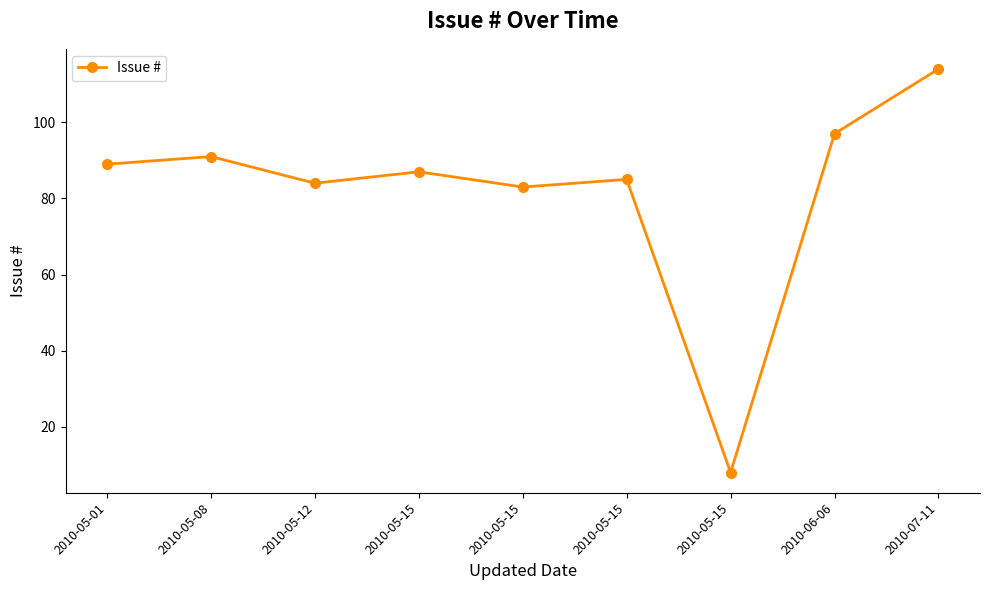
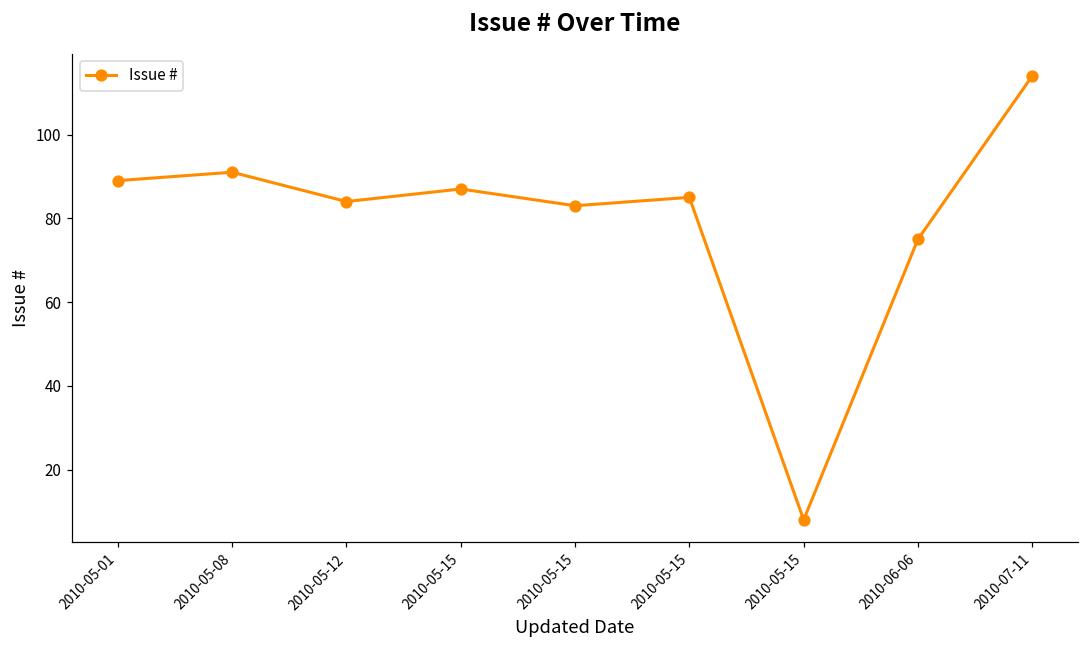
  {
    "2010-05-01": 89,
    "2010-05-08": 91,
    "2010-05-12": 84,
-   "2010-06-06": 97,
+   "2010-06-06": 75,
    "2010-07-11": 114
  }
